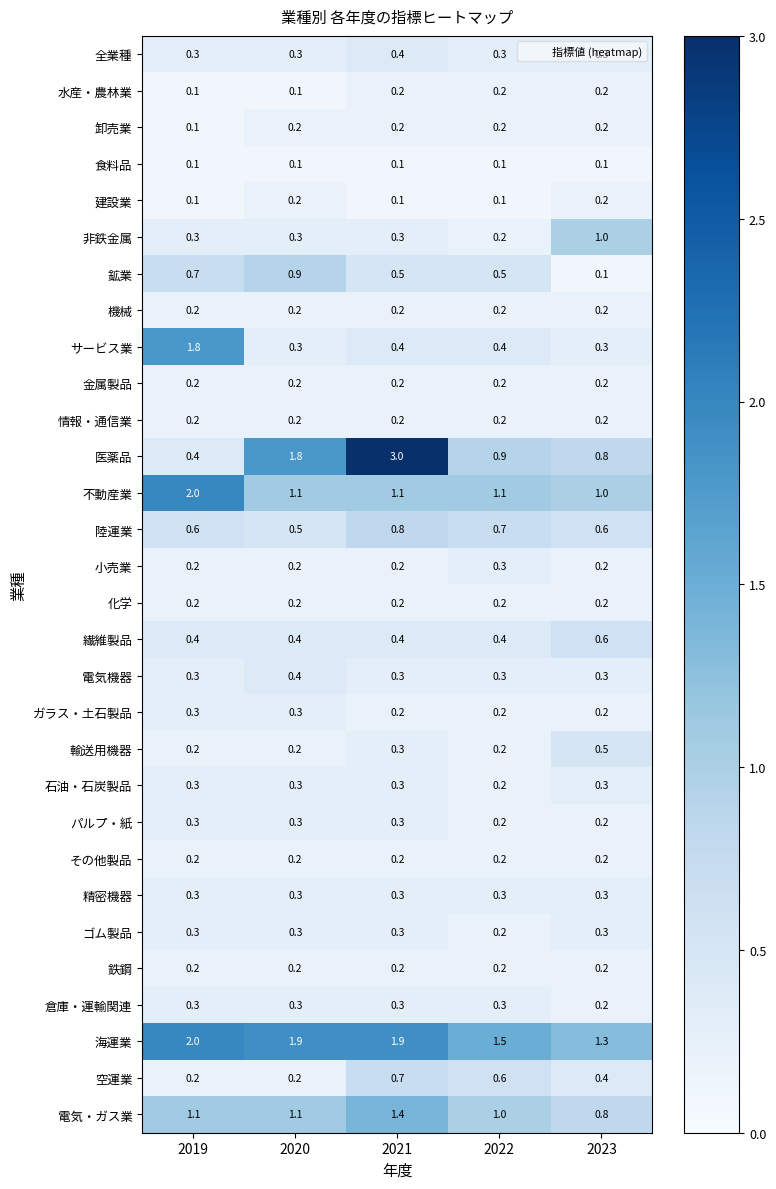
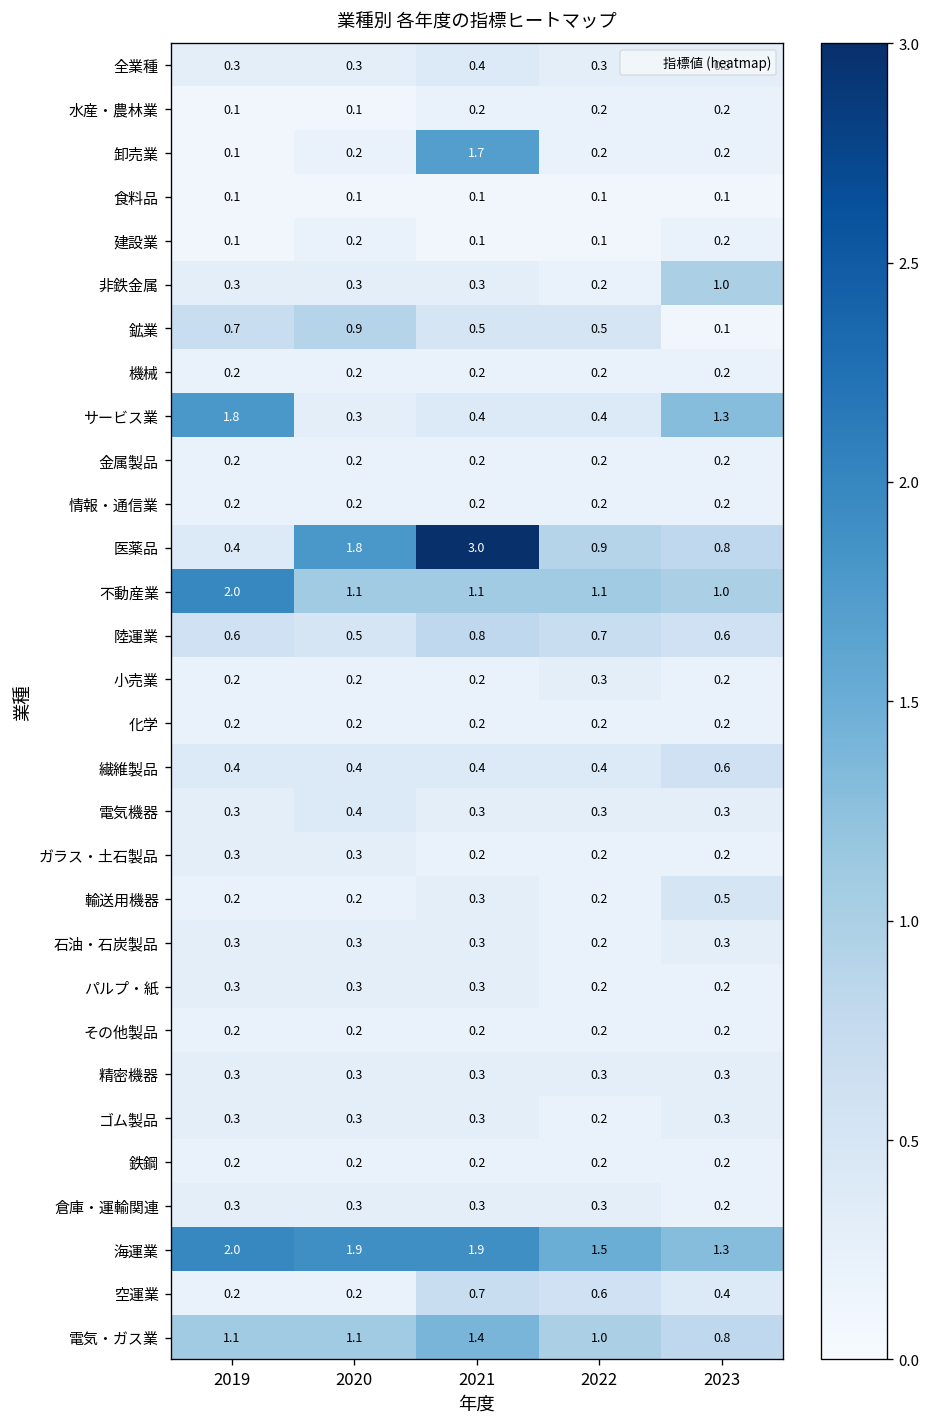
  {
    "全業種": {
      "2019": 0.3,
      "2020": 0.3,
      "2021": 0.4,
      "2022": 0.3
    },
    "水産・農林業": {
      "2019": 0.1,
      "2020": 0.1,
      "2021": 0.2,
      "2022": 0.2,
      "2023": 0.2
    },
    "卸売業": {
      "2019": 0.1,
      "2020": 0.2,
-     "2021": 0.2,
+     "2021": 1.7,
      "2022": 0.2,
      "2023": 0.2
    },
    "食料品": {
      "2019": 0.1,
      "2020": 0.1,
      "2021": 0.1,
      "2022": 0.1,
      "2023": 0.1
    },
    "建設業": {
      "2019": 0.1,
      "2020": 0.2,
      "2021": 0.1,
      "2022": 0.1,
      "2023": 0.2
    },
    "非鉄金属": {
      "2019": 0.3,
      "2020": 0.3,
      "2021": 0.3,
      "2022": 0.2,
      "2023": 1.0
    },
    "鉱業": {
      "2019": 0.7,
      "2020": 0.9,
      "2021": 0.5,
      "2022": 0.5,
      "2023": 0.1
    },
    "機械": {
      "2019": 0.2,
      "2020": 0.2,
      "2021": 0.2,
      "2022": 0.2,
      "2023": 0.2
    },
    "サービス業": {
      "2019": 1.8,
      "2020": 0.3,
      "2021": 0.4,
      "2022": 0.4,
-     "2023": 0.3
+     "2023": 1.3
    },
    "金属製品": {
      "2019": 0.2,
      "2020": 0.2,
      "2021": 0.2,
      "2022": 0.2,
      "2023": 0.2
    },
    "情報・通信業": {
      "2019": 0.2,
      "2020": 0.2,
      "2021": 0.2,
      "2022": 0.2,
      "2023": 0.2
    },
    "医薬品": {
      "2019": 0.4,
      "2020": 1.8,
      "2021": 3.0,
      "2022": 0.9,
      "2023": 0.8
    },
    "不動産業": {
      "2019": 2.0,
      "2020": 1.1,
      "2021": 1.1,
      "2022": 1.1,
      "2023": 1.0
    },
    "陸運業": {
      "2019": 0.6,
      "2020": 0.5,
      "2021": 0.8,
      "2022": 0.7,
      "2023": 0.6
    },
    "小売業": {
      "2019": 0.2,
      "2020": 0.2,
      "2021": 0.2,
      "2022": 0.3,
      "2023": 0.2
    },
    "化学": {
      "2019": 0.2,
      "2020": 0.2,
      "2021": 0.2,
      "2022": 0.2,
      "2023": 0.2
    },
    "繊維製品": {
      "2019": 0.4,
      "2020": 0.4,
      "2021": 0.4,
      "2022": 0.4,
      "2023": 0.6
    },
    "電気機器": {
      "2019": 0.3,
      "2020": 0.4,
      "2021": 0.3,
      "2022": 0.3,
      "2023": 0.3
    },
    "ガラス・土石製品": {
      "2019": 0.3,
      "2020": 0.3,
      "2021": 0.2,
      "2022": 0.2,
      "2023": 0.2
    },
    "輸送用機器": {
      "2019": 0.2,
      "2020": 0.2,
      "2021": 0.3,
      "2022": 0.2,
      "2023": 0.5
    },
    "石油・石炭製品": {
      "2019": 0.3,
      "2020": 0.3,
      "2021": 0.3,
      "2022": 0.2,
      "2023": 0.3
    },
    "パルプ・紙": {
      "2019": 0.3,
      "2020": 0.3,
      "2021": 0.3,
      "2022": 0.2,
      "2023": 0.2
    },
    "その他製品": {
      "2019": 0.2,
      "2020": 0.2,
      "2021": 0.2,
      "2022": 0.2,
      "2023": 0.2
    },
    "精密機器": {
      "2019": 0.3,
      "2020": 0.3,
      "2021": 0.3,
      "2022": 0.3,
      "2023": 0.3
    },
    "ゴム製品": {
      "2019": 0.3,
      "2020": 0.3,
      "2021": 0.3,
      "2022": 0.2,
      "2023": 0.3
    },
    "鉄鋼": {
      "2019": 0.2,
      "2020": 0.2,
      "2021": 0.2,
      "2022": 0.2,
      "2023": 0.2
    },
    "倉庫・運輸関連": {
      "2019": 0.3,
      "2020": 0.3,
      "2021": 0.3,
      "2022": 0.3,
      "2023": 0.2
    },
    "海運業": {
      "2019": 2.0,
      "2020": 1.9,
      "2021": 1.9,
      "2022": 1.5,
      "2023": 1.3
    },
    "空運業": {
      "2019": 0.2,
      "2020": 0.2,
      "2021": 0.7,
      "2022": 0.6,
      "2023": 0.4
    },
    "電気・ガス業": {
      "2019": 1.1,
      "2020": 1.1,
      "2021": 1.4,
      "2022": 1.0,
      "2023": 0.8
    }
  }
